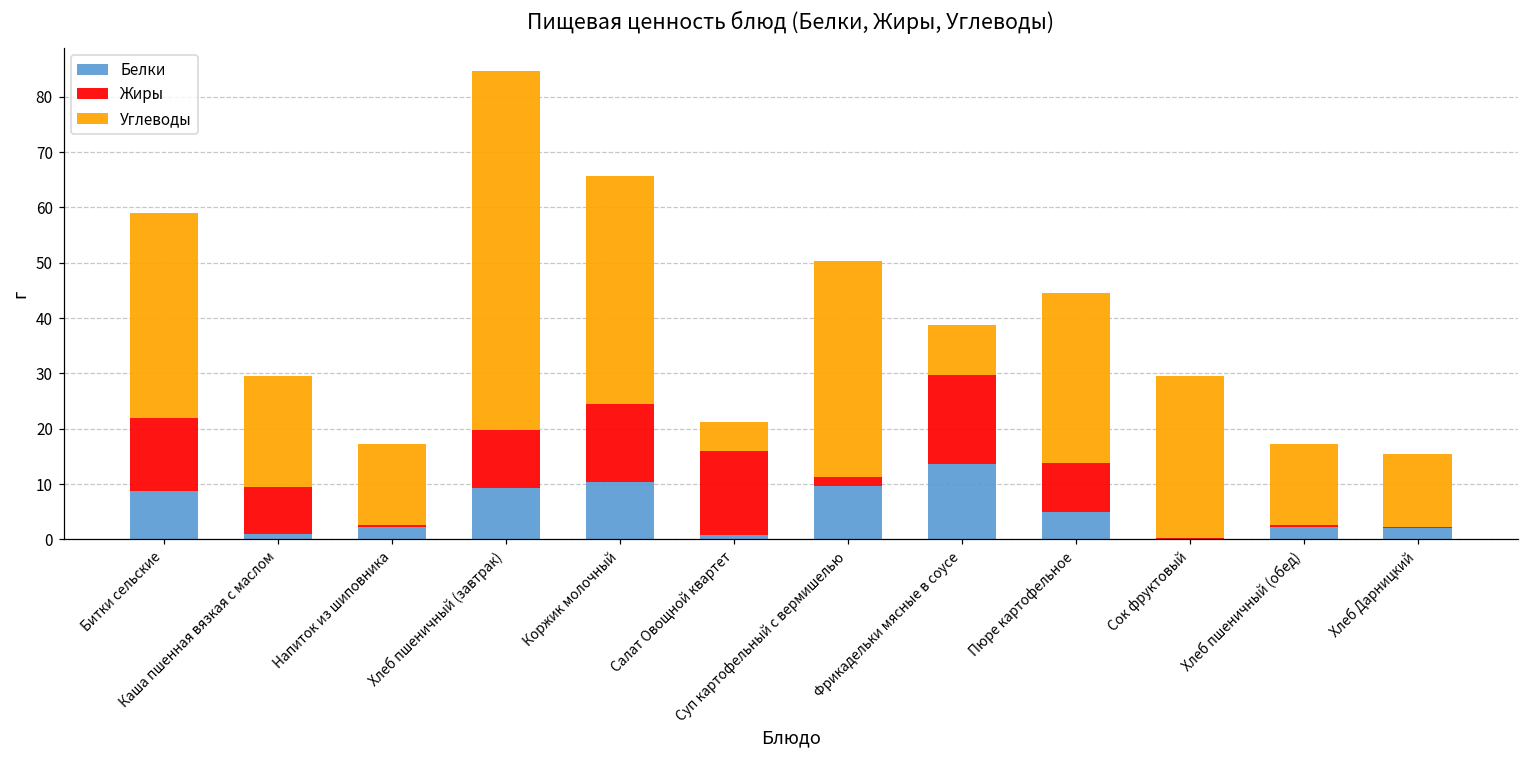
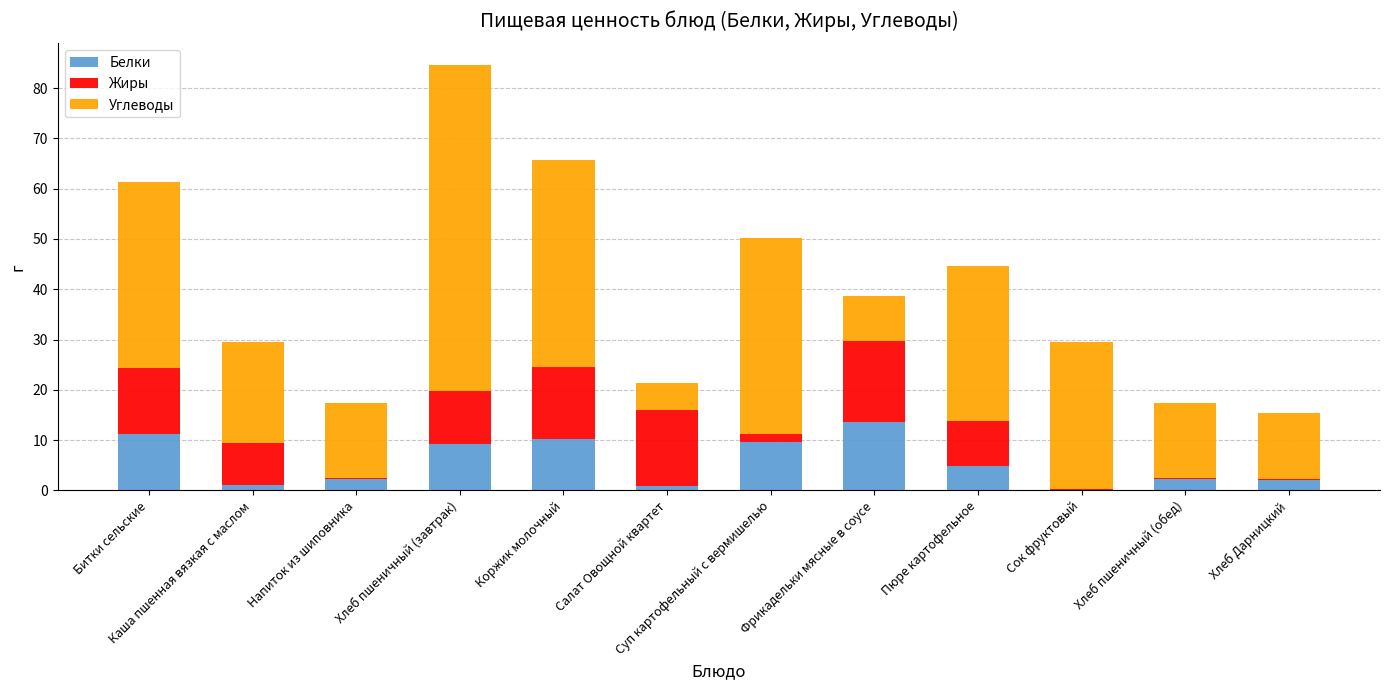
  {
    "Белки": {
-     "Битки сельские": 9,
+     "Битки сельские": 11,
      "Каша пшенная вязкая с маслом": 1,
      "Напиток из шиповника": 2,
      "Хлеб пшеничный (завтрак)": 9,
      "Коржик молочный": 10,
      "Салат Овощной квартет": 1,
      "Суп картофельный с вермишелью": 10,
      "Фрикадельки мясные в соусе": 14,
      "Пюре картофельное": 5,
      "Хлеб пшеничный (обед)": 2,
      "Хлеб Дарницкий": 2
    },
    "Жиры": {
      "Битки сельские": 13,
      "Каша пшенная вязкая с маслом": 8,
      "Хлеб пшеничный (завтрак)": 11,
      "Коржик молочный": 14,
      "Салат Овощной квартет": 15,
      "Суп картофельный с вермишелью": 2,
      "Фрикадельки мясные в соусе": 16,
      "Пюре картофельное": 9
    },
    "Углеводы": {
      "Битки сельские": 37,
      "Каша пшенная вязкая с маслом": 20,
      "Напиток из шиповника": 15,
      "Хлеб пшеничный (завтрак)": 65,
      "Коржик молочный": 41,
      "Салат Овощной квартет": 5,
      "Суп картофельный с вермишелью": 39,
      "Фрикадельки мясные в соусе": 9,
      "Пюре картофельное": 31,
      "Сок фруктовый": 29,
      "Хлеб пшеничный (обед)": 15,
      "Хлеб Дарницкий": 13
    }
  }
